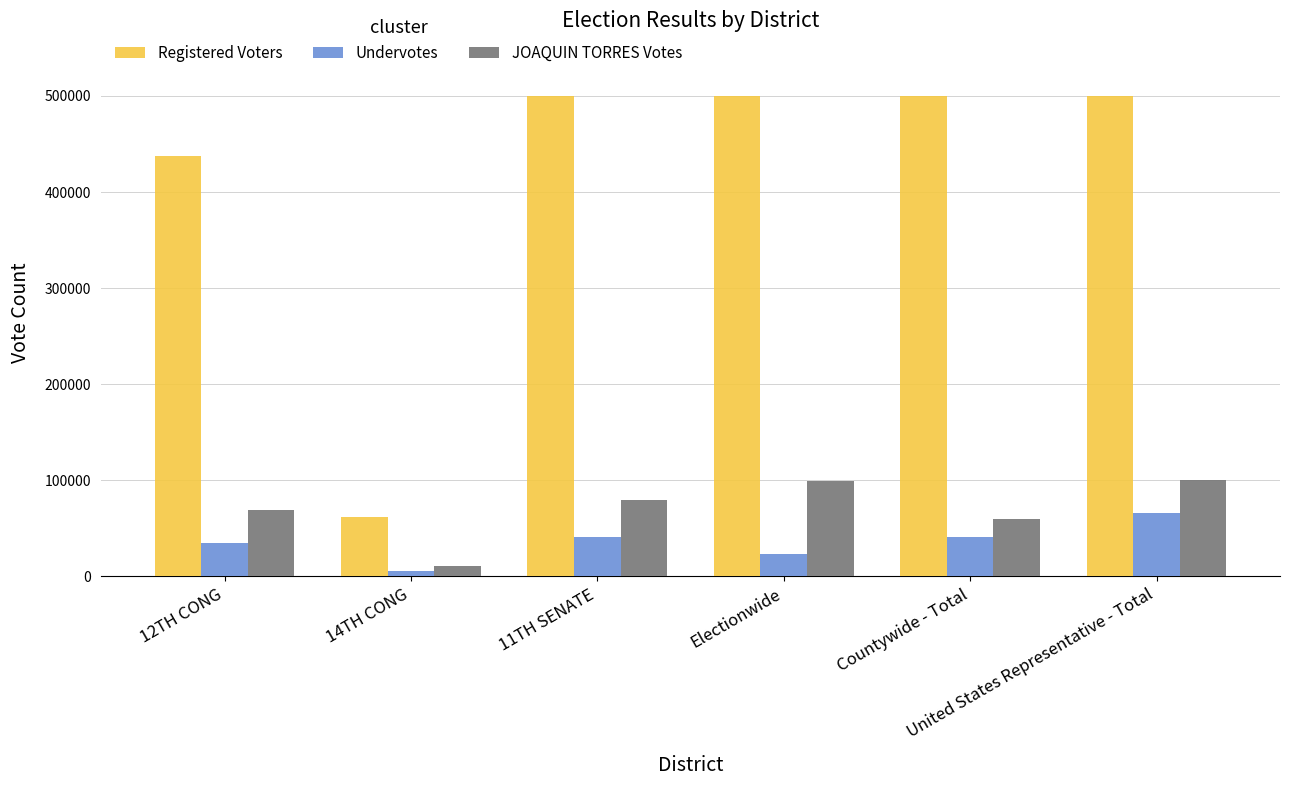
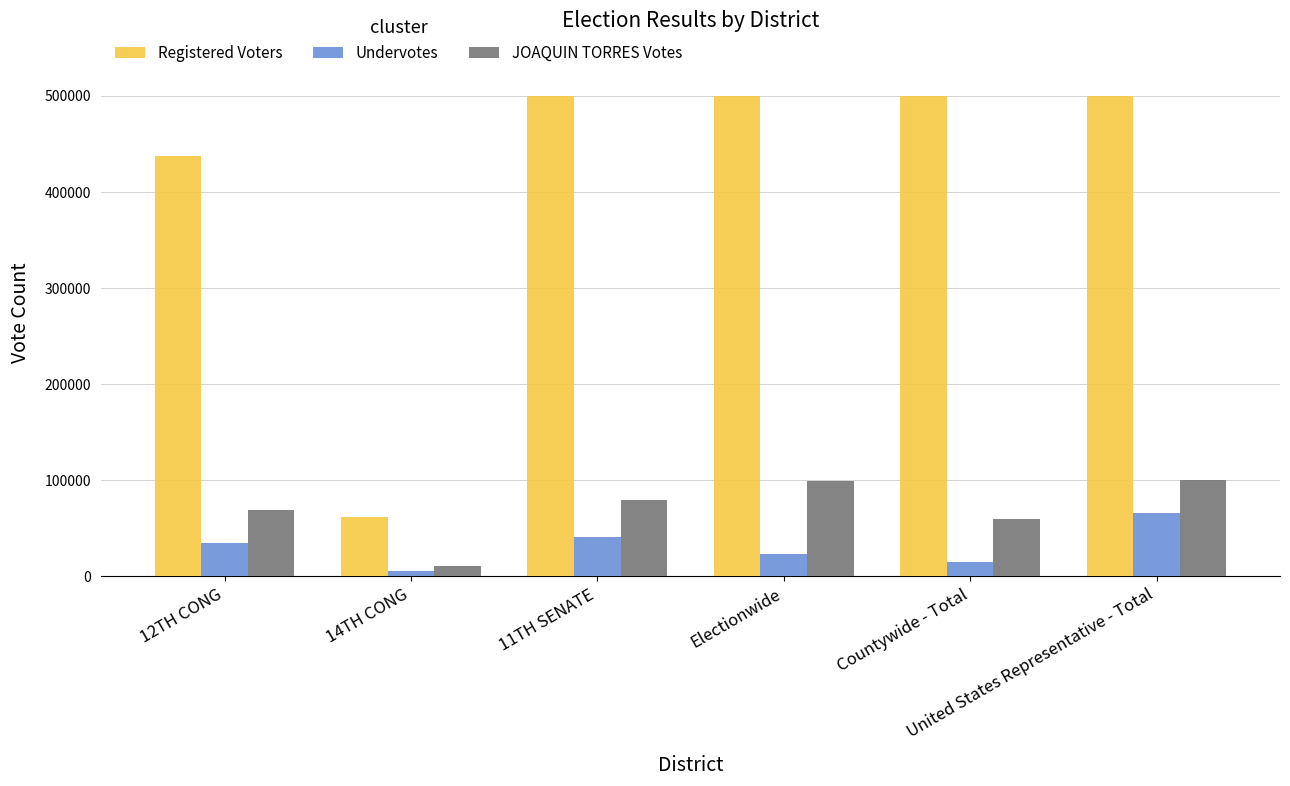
  {
    "Registered Voters": {
      "12TH CONG": 440000,
      "14TH CONG": 60000,
      "11TH SENATE": 500000,
      "Electionwide": 500000,
      "Countywide - Total": 500000,
      "United States Representative - Total": 500000
    },
    "Undervotes": {
      "12TH CONG": 30000,
      "14TH CONG": 10000,
      "11TH SENATE": 40000,
      "Electionwide": 20000,
-     "Countywide - Total": 40000,
+     "Countywide - Total": 10000,
      "United States Representative - Total": 70000
    },
    "JOAQUIN TORRES Votes": {
      "12TH CONG": 70000,
      "14TH CONG": 10000,
      "11TH SENATE": 80000,
      "Electionwide": 100000,
      "Countywide - Total": 60000,
      "United States Representative - Total": 100000
    }
  }
